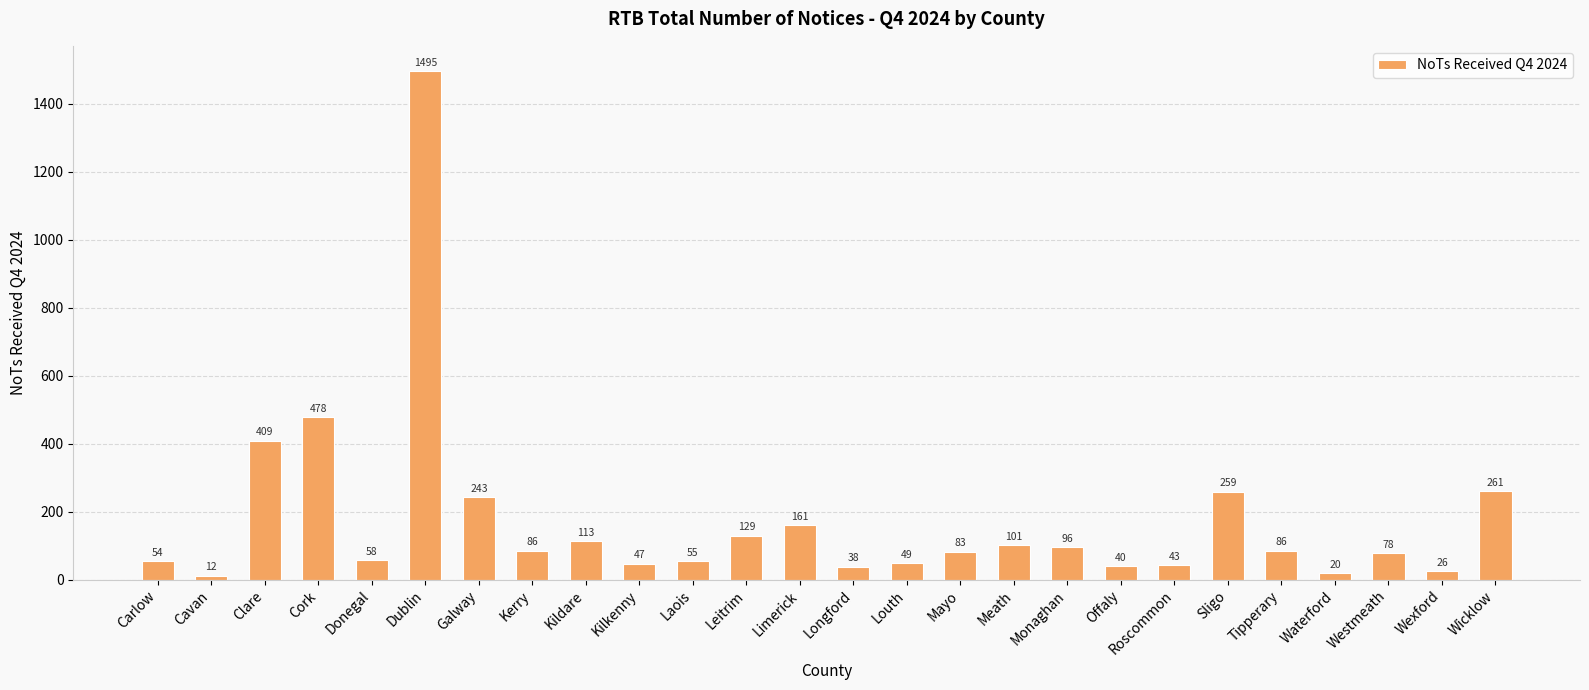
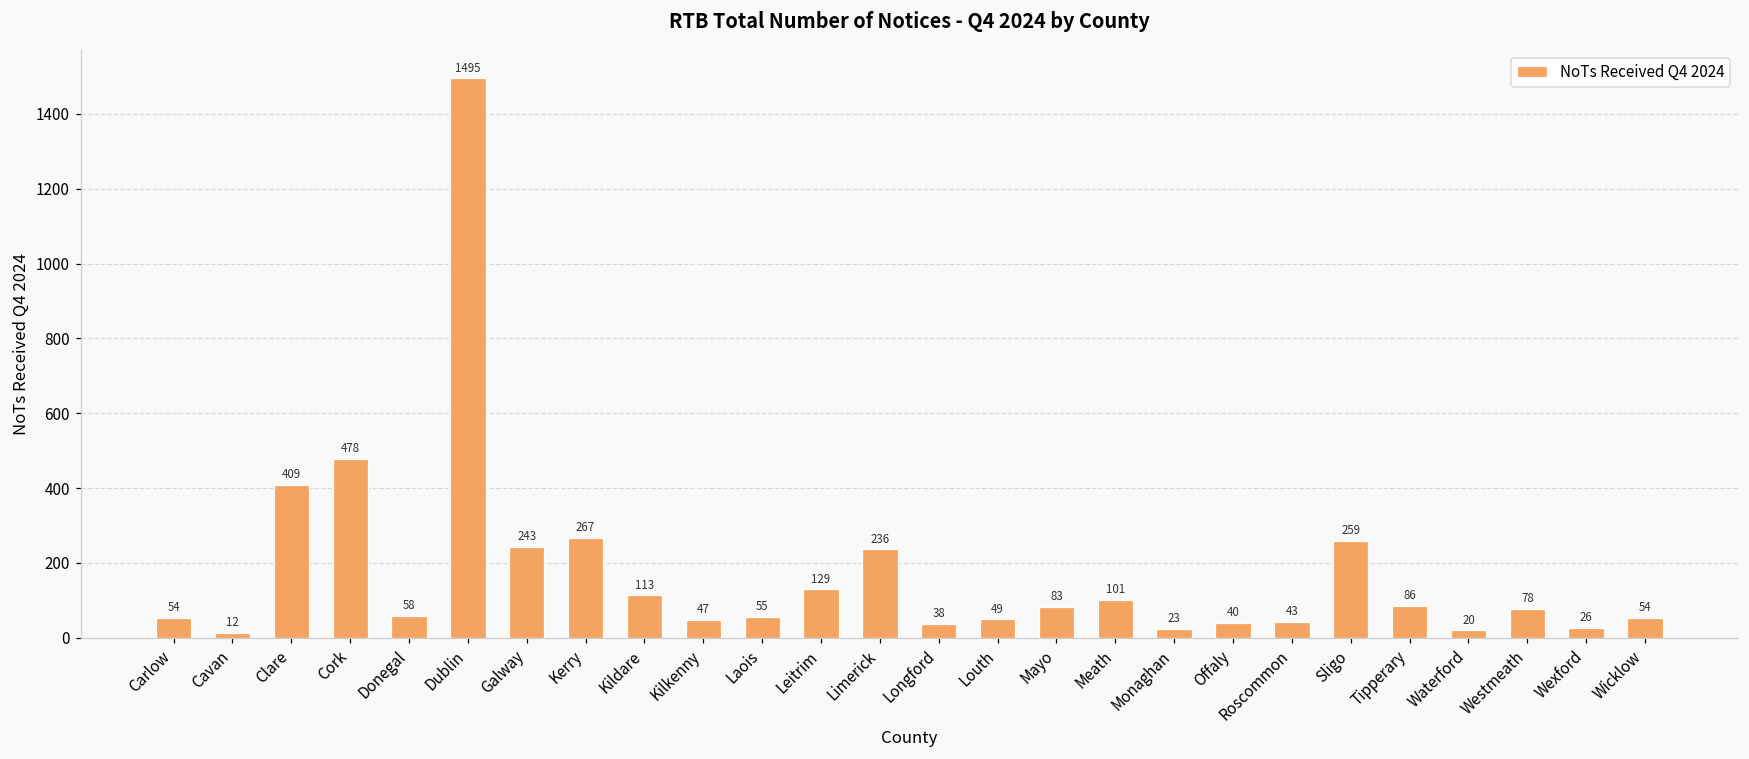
  {
    "Carlow": 54,
    "Cavan": 12,
    "Clare": 409,
    "Cork": 478,
    "Donegal": 58,
    "Dublin": 1495,
    "Galway": 243,
-   "Kerry": 86,
+   "Kerry": 267,
    "Kildare": 113,
    "Kilkenny": 47,
    "Laois": 55,
    "Leitrim": 129,
-   "Limerick": 161,
+   "Limerick": 236,
    "Longford": 38,
    "Louth": 49,
    "Mayo": 83,
    "Meath": 101,
-   "Monaghan": 96,
+   "Monaghan": 23,
    "Offaly": 40,
    "Roscommon": 43,
    "Sligo": 259,
    "Tipperary": 86,
    "Waterford": 20,
    "Westmeath": 78,
    "Wexford": 26,
-   "Wicklow": 261
+   "Wicklow": 54
  }
